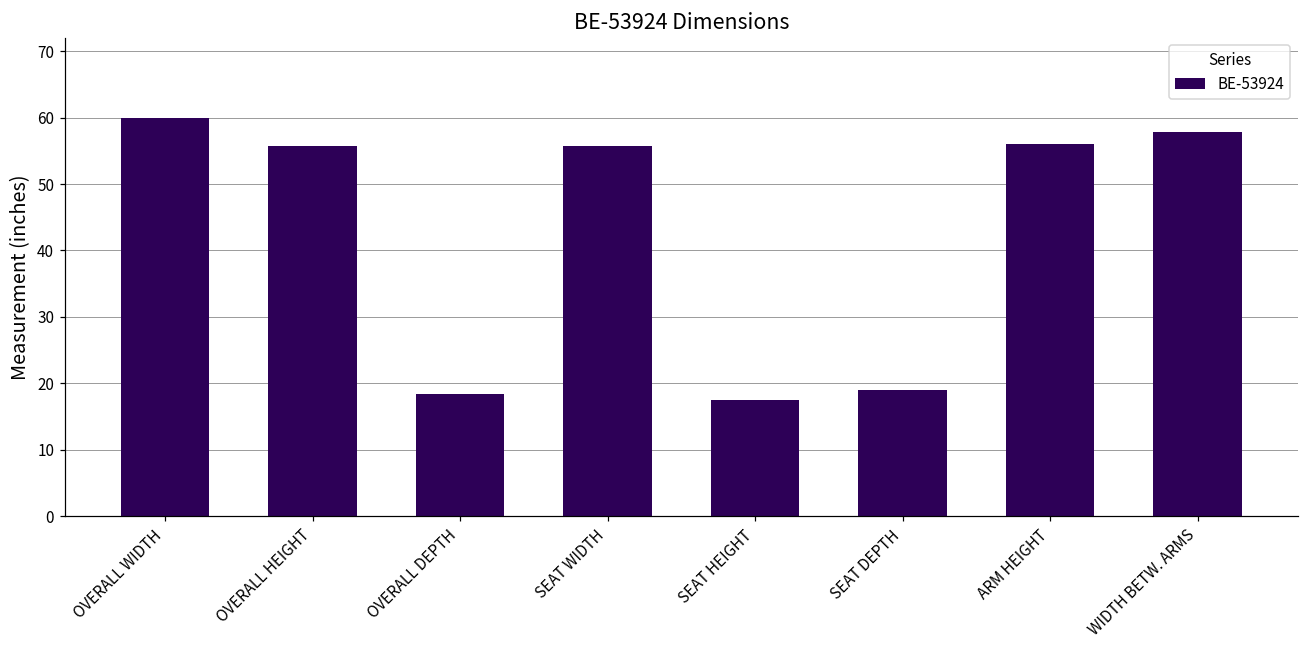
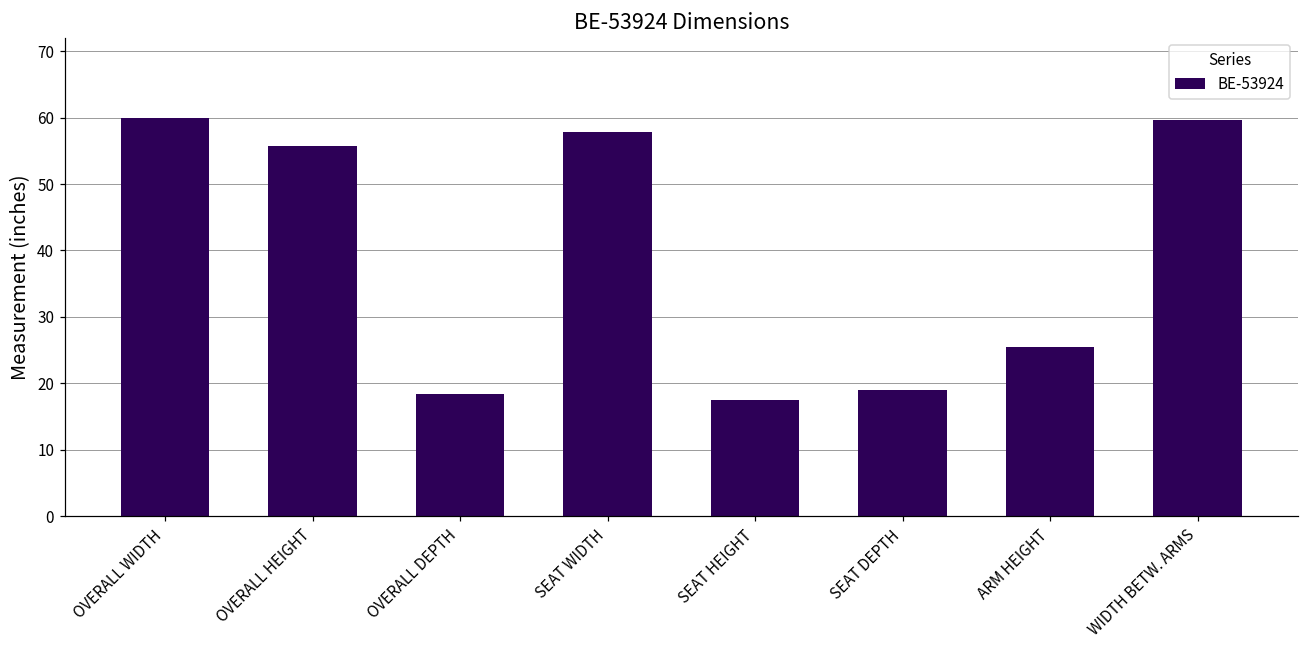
  {
    "OVERALL WIDTH": 60,
    "OVERALL HEIGHT": 56,
    "OVERALL DEPTH": 18,
-   "SEAT WIDTH": 56,
+   "SEAT WIDTH": 58,
    "SEAT HEIGHT": 18,
    "SEAT DEPTH": 19,
-   "ARM HEIGHT": 56,
-   "WIDTH BETW. ARMS": 58
+   "ARM HEIGHT": 26,
+   "WIDTH BETW. ARMS": 60
  }
